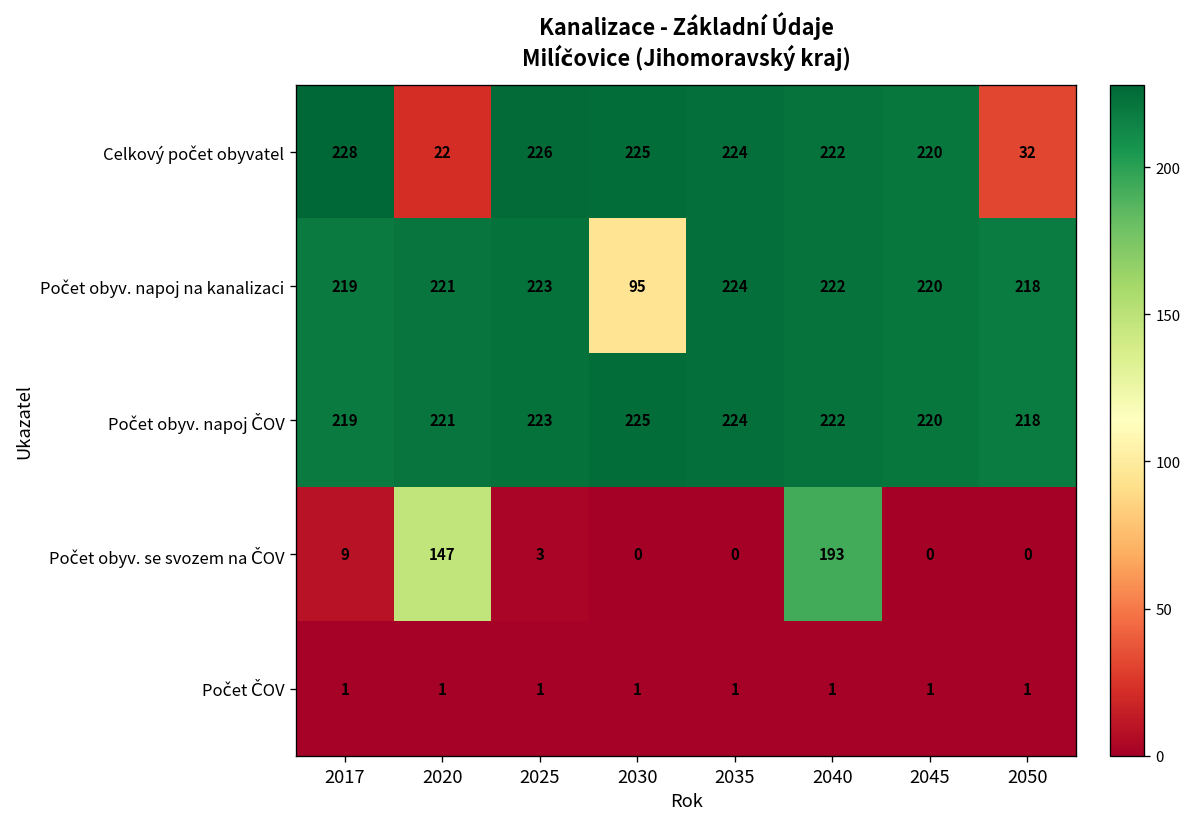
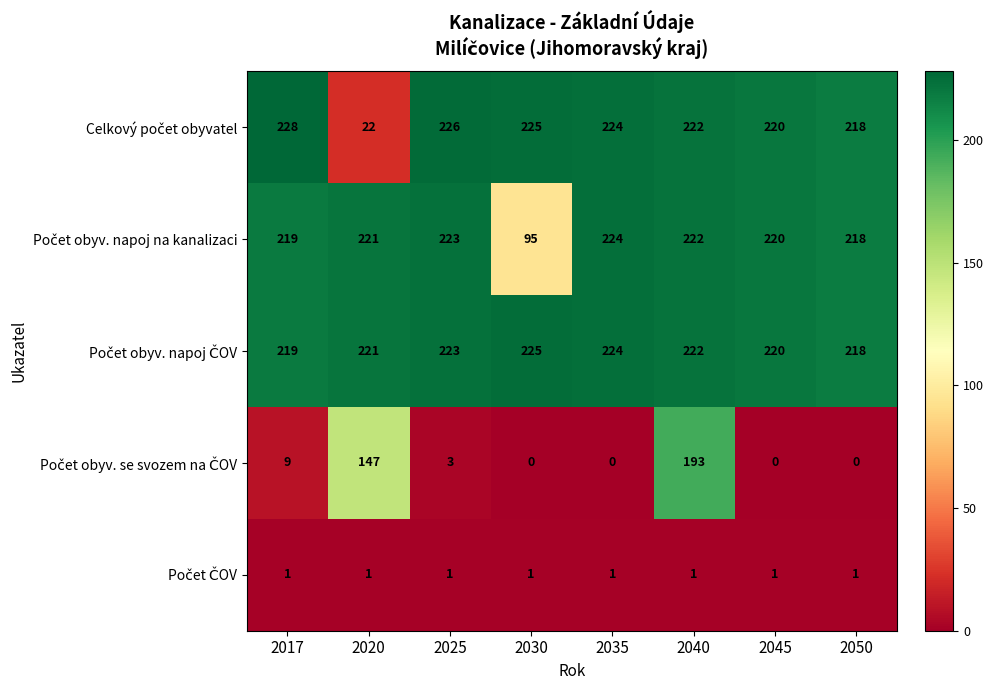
  {
    "Celkový počet obyvatel": {
      "2017": 228,
      "2020": 22,
      "2025": 226,
      "2030": 225,
      "2035": 224,
      "2040": 222,
      "2045": 220,
-     "2050": 32
+     "2050": 218
    },
    "Počet obyv. napoj na kanalizaci": {
      "2017": 219,
      "2020": 221,
      "2025": 223,
      "2030": 95,
      "2035": 224,
      "2040": 222,
      "2045": 220,
      "2050": 218
    },
    "Počet obyv. napoj ČOV": {
      "2017": 219,
      "2020": 221,
      "2025": 223,
      "2030": 225,
      "2035": 224,
      "2040": 222,
      "2045": 220,
      "2050": 218
    },
    "Počet obyv. se svozem na ČOV": {
      "2017": 9,
      "2020": 147,
      "2025": 3,
      "2030": 0,
      "2035": 0,
      "2040": 193,
      "2045": 0,
      "2050": 0
    },
    "Počet ČOV": {
      "2017": 1,
      "2020": 1,
      "2025": 1,
      "2030": 1,
      "2035": 1,
      "2040": 1,
      "2045": 1,
      "2050": 1
    }
  }
